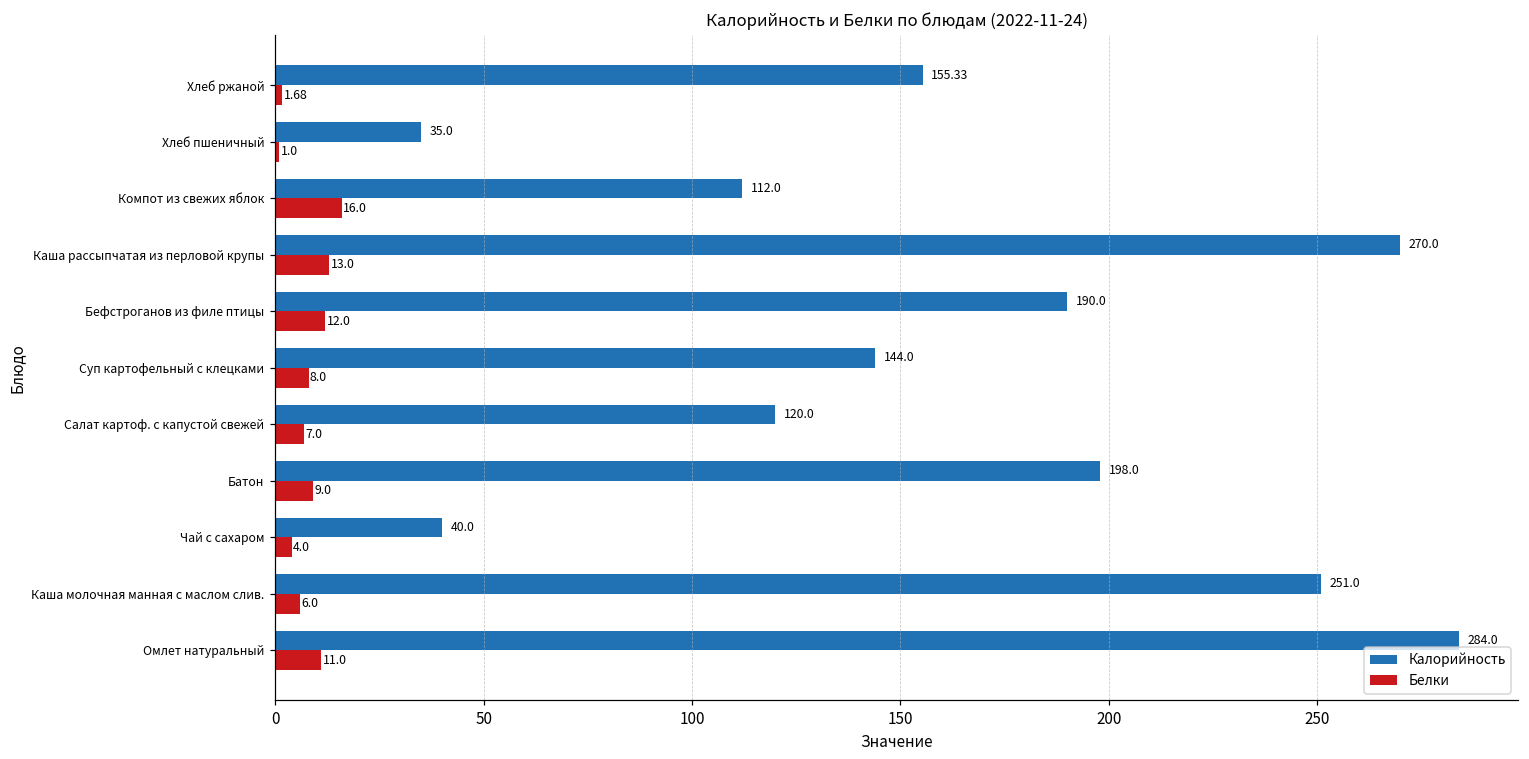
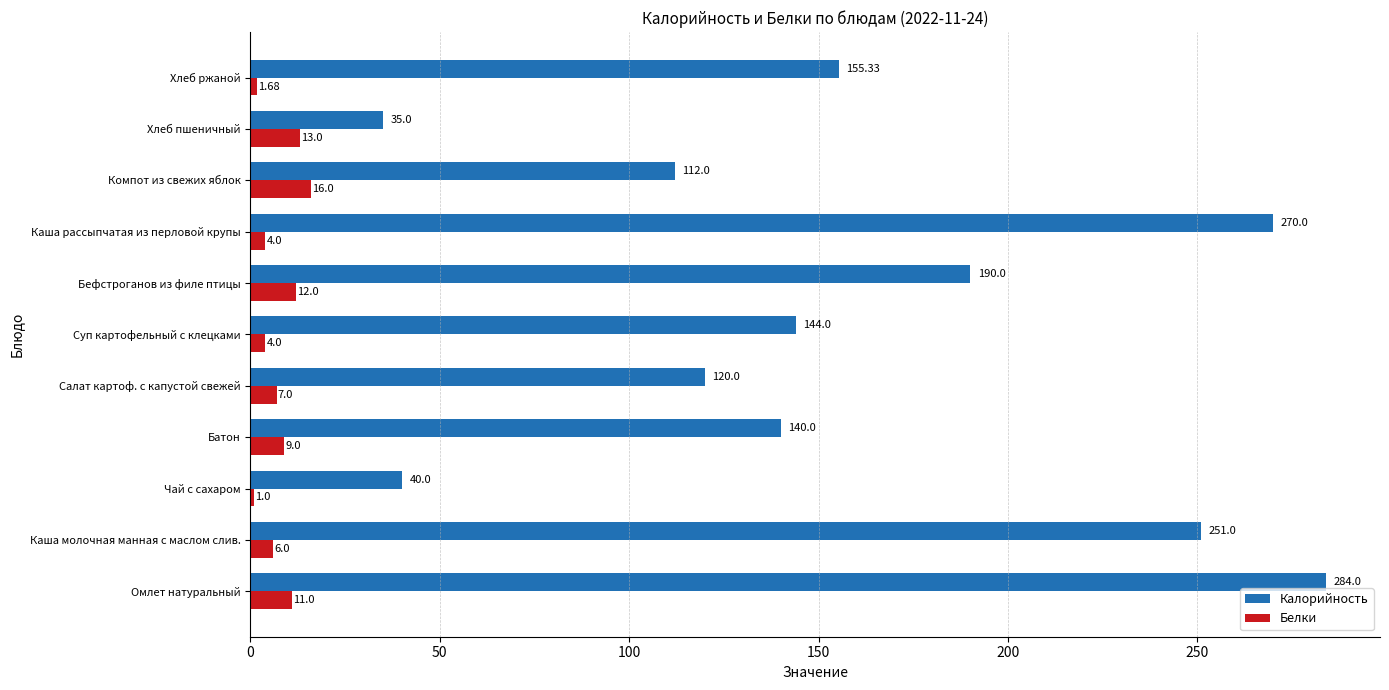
  {
    "Калорийность": {
      "Хлеб ржаной": 155.33,
      "Хлеб пшеничный": 35.0,
      "Компот из свежих яблок": 112.0,
      "Каша рассыпчатая из перловой крупы": 270.0,
      "Бефстроганов из филе птицы": 190.0,
      "Суп картофельный с клецками": 144.0,
      "Салат картоф. с капустой свежей": 120.0,
-     "Батон": 198.0,
+     "Батон": 140.0,
      "Чай с сахаром": 40.0,
      "Каша молочная манная с маслом слив.": 251.0,
      "Омлет натуральный": 284.0
    },
    "Белки": {
      "Хлеб ржаной": 1.68,
-     "Хлеб пшеничный": 1.0,
+     "Хлеб пшеничный": 13.0,
      "Компот из свежих яблок": 16.0,
-     "Каша рассыпчатая из перловой крупы": 13.0,
+     "Каша рассыпчатая из перловой крупы": 4.0,
      "Бефстроганов из филе птицы": 12.0,
-     "Суп картофельный с клецками": 8.0,
+     "Суп картофельный с клецками": 4.0,
      "Салат картоф. с капустой свежей": 7.0,
      "Батон": 9.0,
-     "Чай с сахаром": 4.0,
+     "Чай с сахаром": 1.0,
      "Каша молочная манная с маслом слив.": 6.0,
      "Омлет натуральный": 11.0
    }
  }
